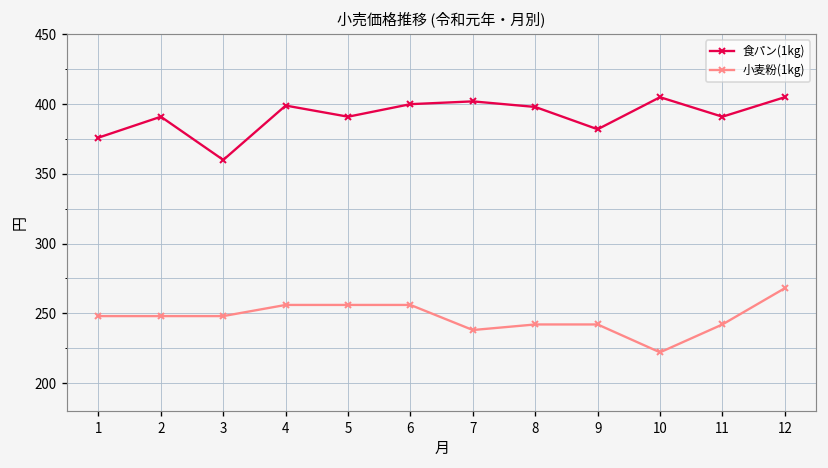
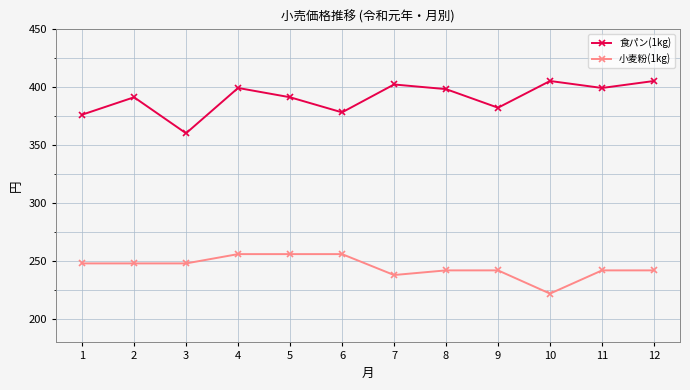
  {
    "食パン(1kg)": {
      "1": 376,
      "2": 391,
      "3": 360,
      "4": 399,
      "5": 391,
-     "6": 400,
+     "6": 378,
      "7": 402,
      "8": 398,
      "9": 382,
      "10": 405,
-     "11": 391,
+     "11": 399,
      "12": 405
    },
    "小麦粉(1kg)": {
      "1": 248,
      "2": 248,
      "3": 248,
      "4": 256,
      "5": 256,
      "6": 256,
      "7": 238,
      "8": 242,
      "9": 242,
      "10": 222,
      "11": 242,
-     "12": 268
+     "12": 242
    }
  }
